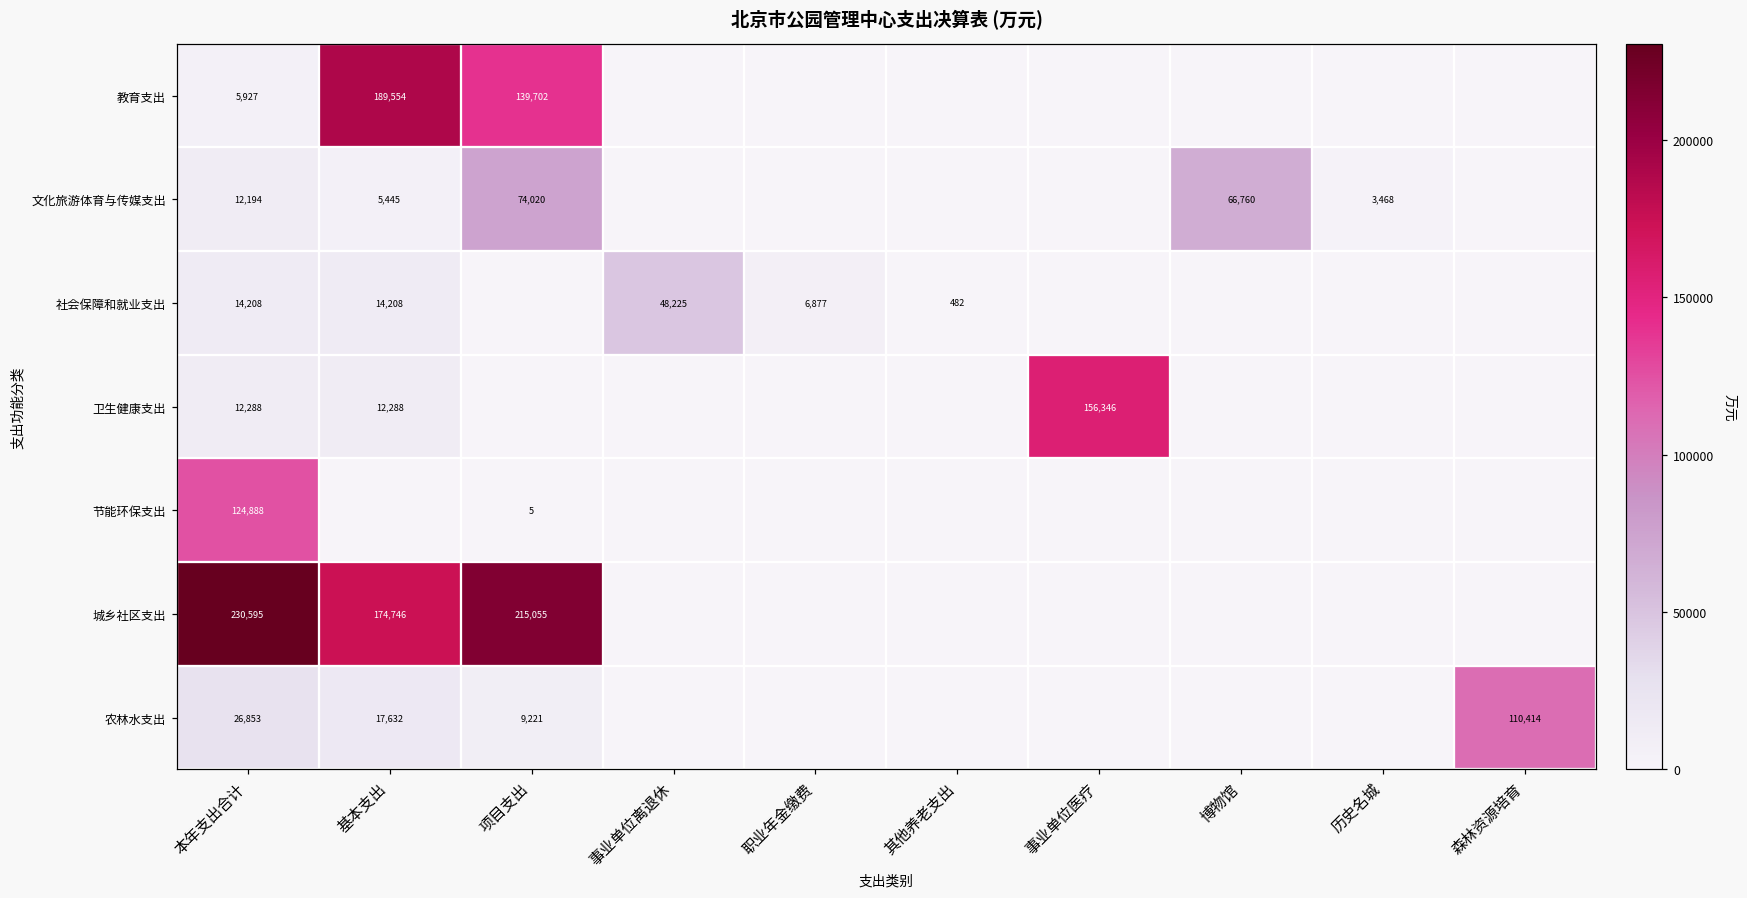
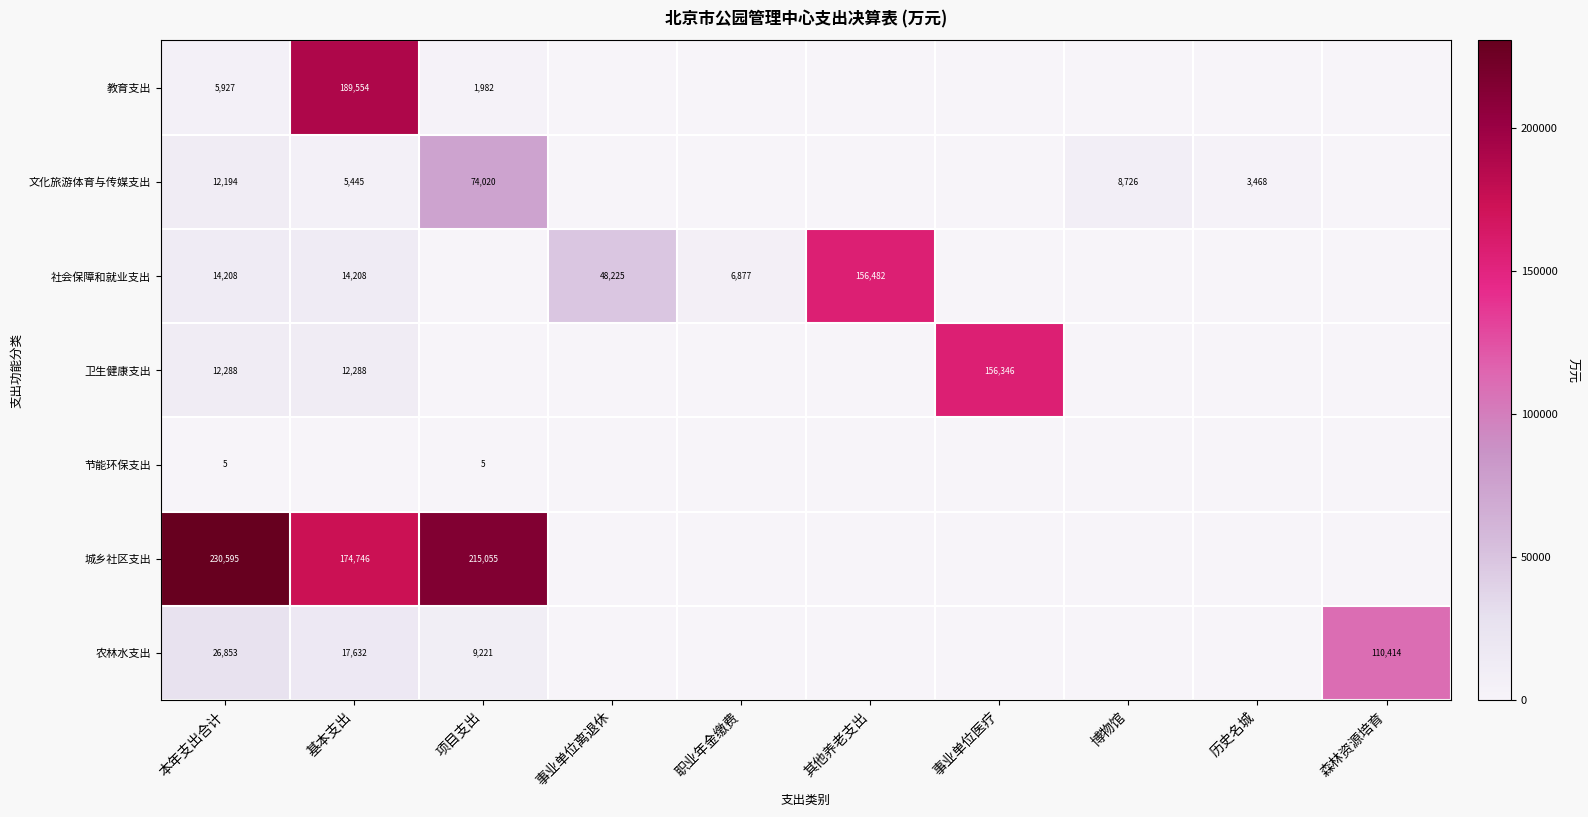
  {
    "教育支出": {
      "本年支出合计": "5,927",
      "基本支出": "189,554",
-     "项目支出": "139,702"
+     "项目支出": "1,982"
    },
    "文化旅游体育与传媒支出": {
      "本年支出合计": "12,194",
      "基本支出": "5,445",
      "项目支出": "74,020",
-     "博物馆": "66,760",
+     "博物馆": "8,726",
      "历史名城": "3,468"
    },
    "社会保障和就业支出": {
      "本年支出合计": "14,208",
      "基本支出": "14,208",
      "事业单位离退休": "48,225",
      "职业年金缴费": "6,877",
-     "其他养老支出": "482"
+     "其他养老支出": "156,482"
    },
    "卫生健康支出": {
      "本年支出合计": "12,288",
      "基本支出": "12,288",
      "事业单位医疗": "156,346"
    },
    "节能环保支出": {
-     "本年支出合计": "124,888",
+     "本年支出合计": "5",
      "项目支出": "5"
    },
    "城乡社区支出": {
      "本年支出合计": "230,595",
      "基本支出": "174,746",
      "项目支出": "215,055"
    },
    "农林水支出": {
      "本年支出合计": "26,853",
      "基本支出": "17,632",
      "项目支出": "9,221",
      "森林资源培育": "110,414"
    }
  }
